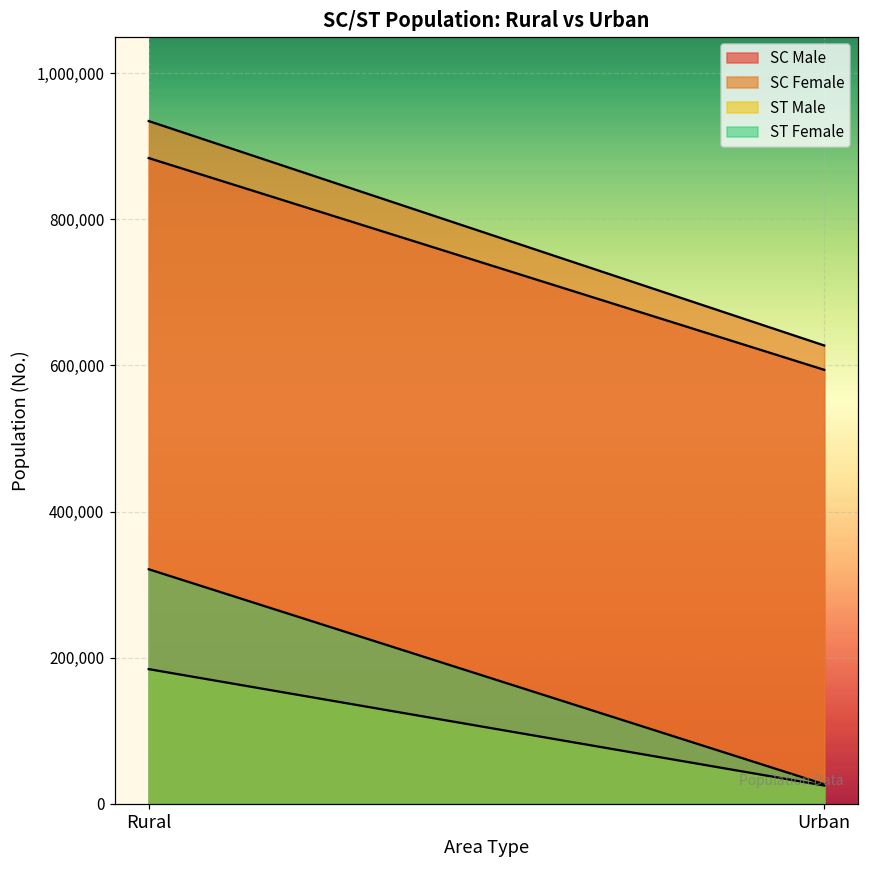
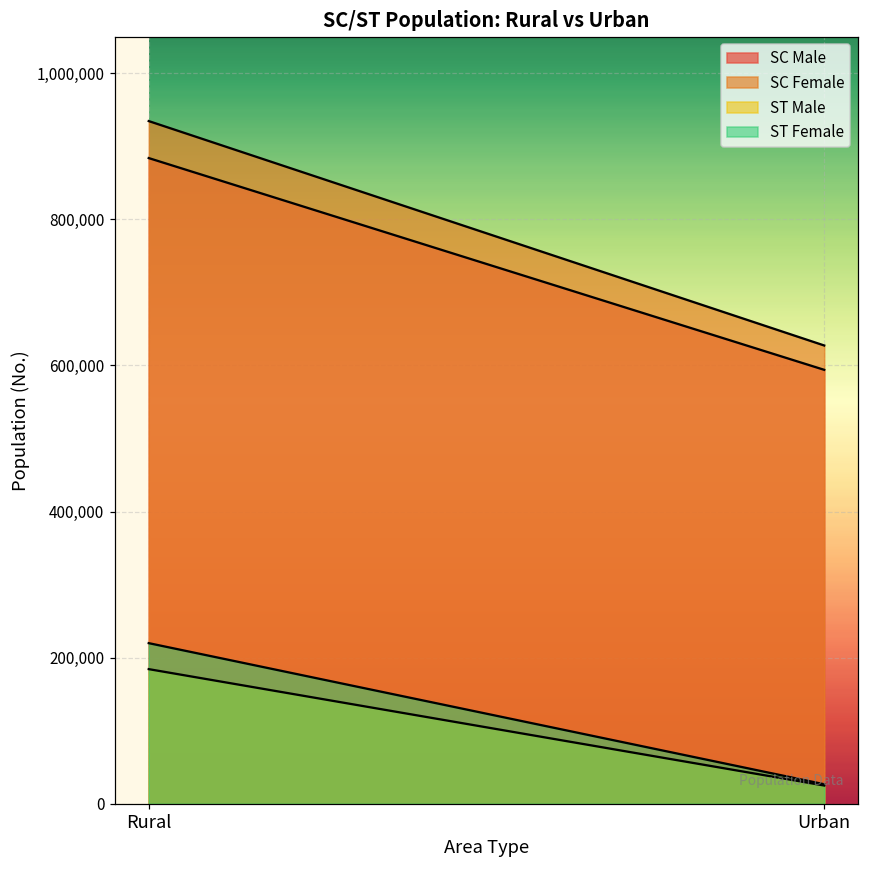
  {
    "ST Male": {
      "Rural": "180,000"
    },
    "ST Female": {
-     "Rural": "320,000"
+     "Rural": "220,000"
    }
  }
